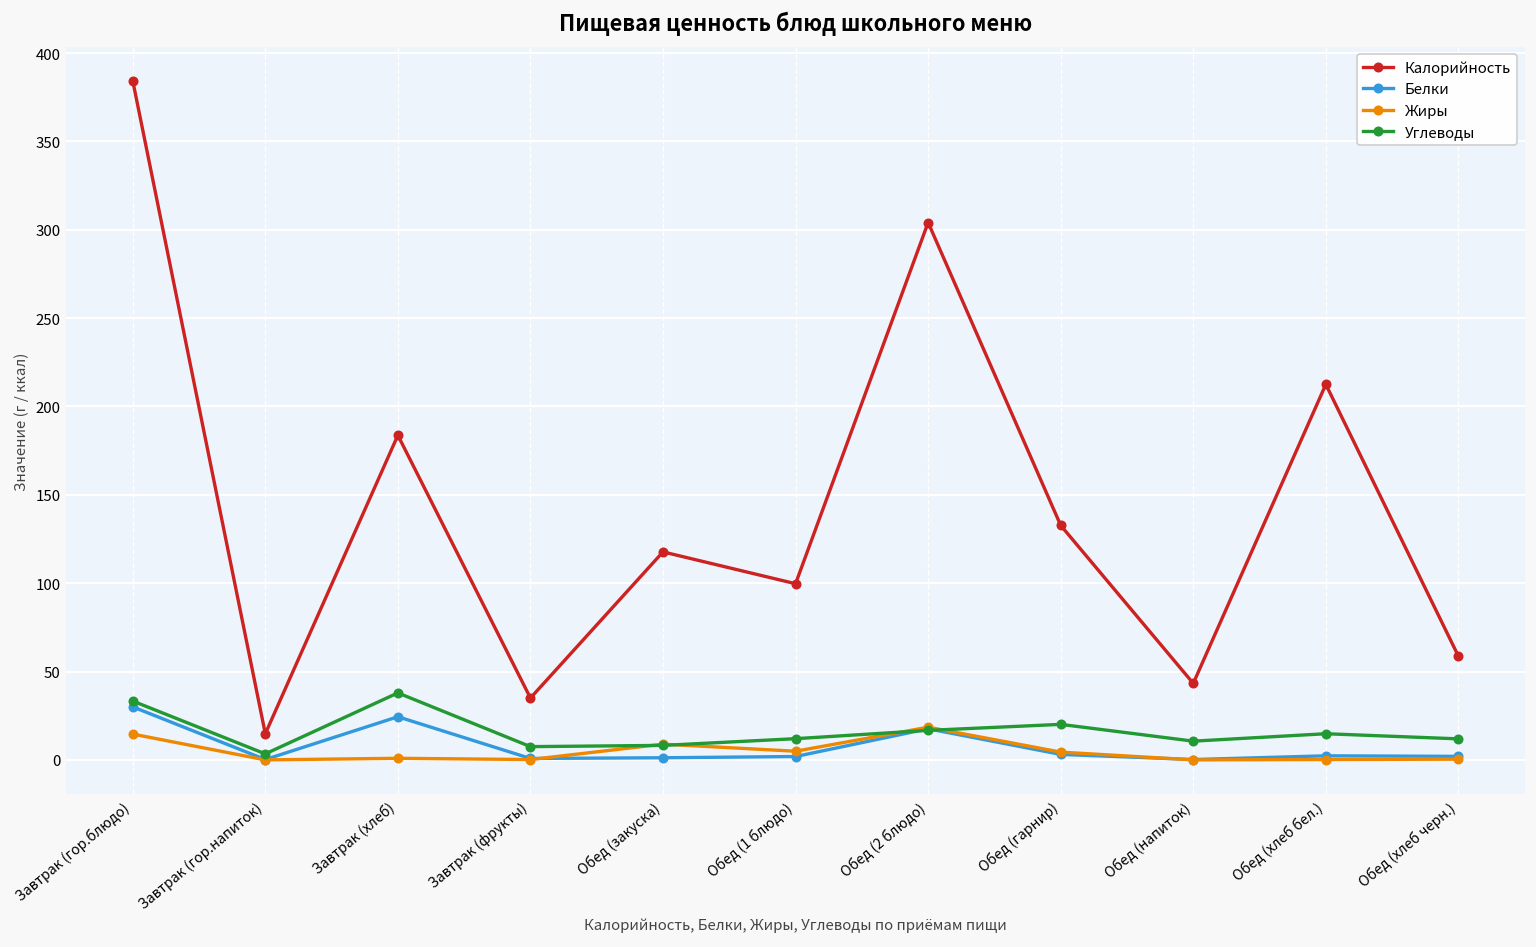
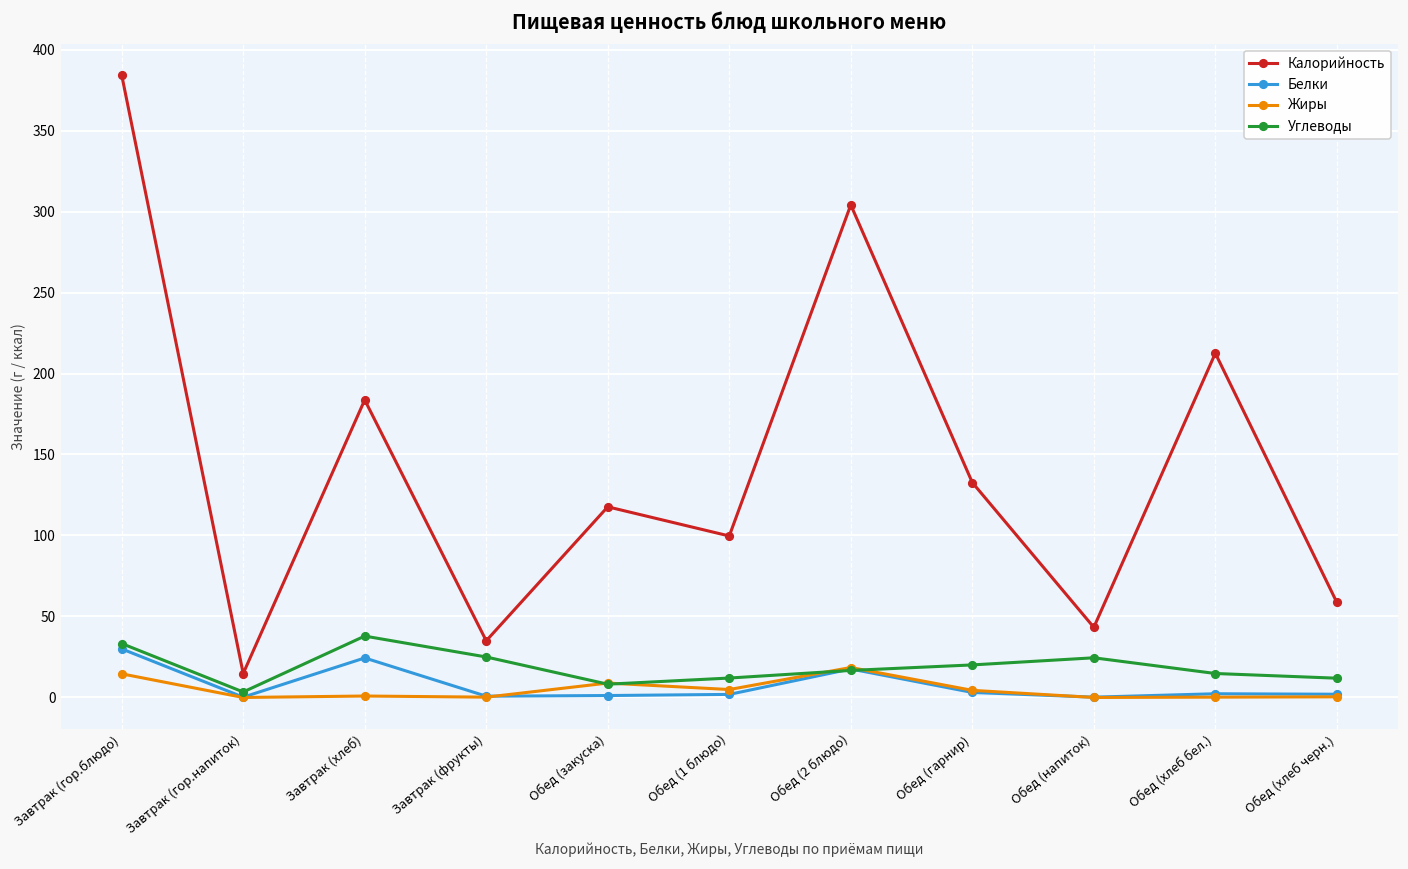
  {
    "Калорийность": {
      "Завтрак (гор.блюдо)": 384,
      "Завтрак (гор.напиток)": 15,
      "Завтрак (хлеб)": 184,
      "Завтрак (фрукты)": 35,
      "Обед (закуска)": 118,
      "Обед (1 блюдо)": 100,
      "Обед (2 блюдо)": 304,
      "Обед (гарнир)": 133,
      "Обед (напиток)": 43,
      "Обед (хлеб бел.)": 213,
      "Обед (хлеб черн.)": 59
    },
    "Белки": {
      "Завтрак (гор.блюдо)": 30,
      "Завтрак (хлеб)": 24,
      "Обед (закуска)": 1,
      "Обед (1 блюдо)": 2,
      "Обед (хлеб бел.)": 2
    },
    "Жиры": {
      "Завтрак (гор.блюдо)": 15,
      "Завтрак (хлеб)": 1,
      "Обед (1 блюдо)": 5,
      "Обед (хлеб бел.)": 0
    },
    "Углеводы": {
      "Завтрак (гор.блюдо)": 33,
      "Завтрак (гор.напиток)": 3,
      "Завтрак (хлеб)": 38,
-     "Завтрак (фрукты)": 8,
+     "Завтрак (фрукты)": 25,
      "Обед (1 блюдо)": 12,
      "Обед (гарнир)": 20,
-     "Обед (напиток)": 11,
+     "Обед (напиток)": 25,
      "Обед (хлеб бел.)": 15,
      "Обед (хлеб черн.)": 12
    }
  }
